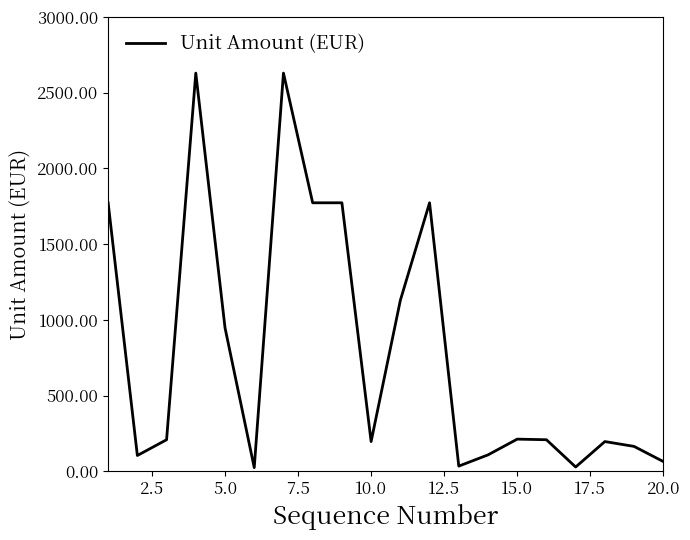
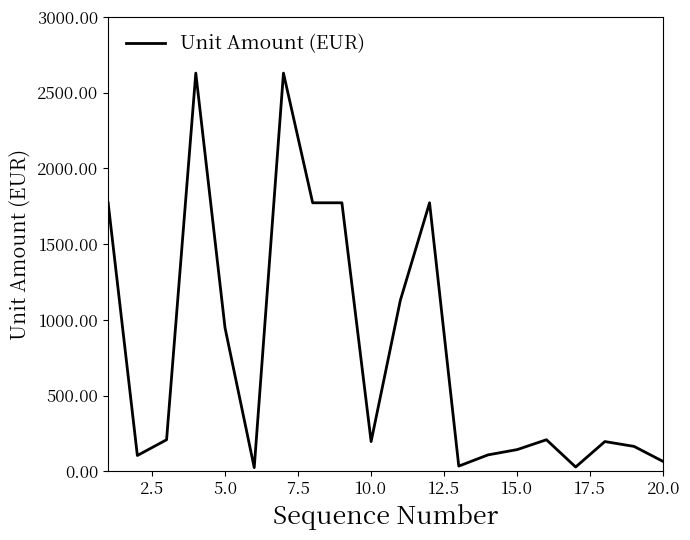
  {
    "5.0": 950,
    "10.0": 200,
-   "15.0": 210,
+   "15.0": 140,
    "20.0": 60
  }
